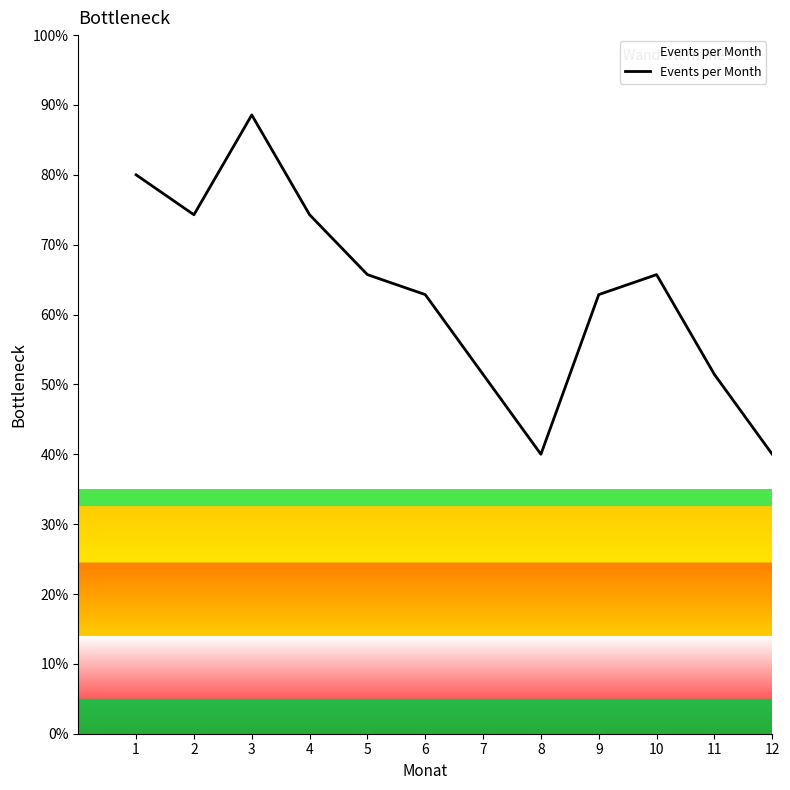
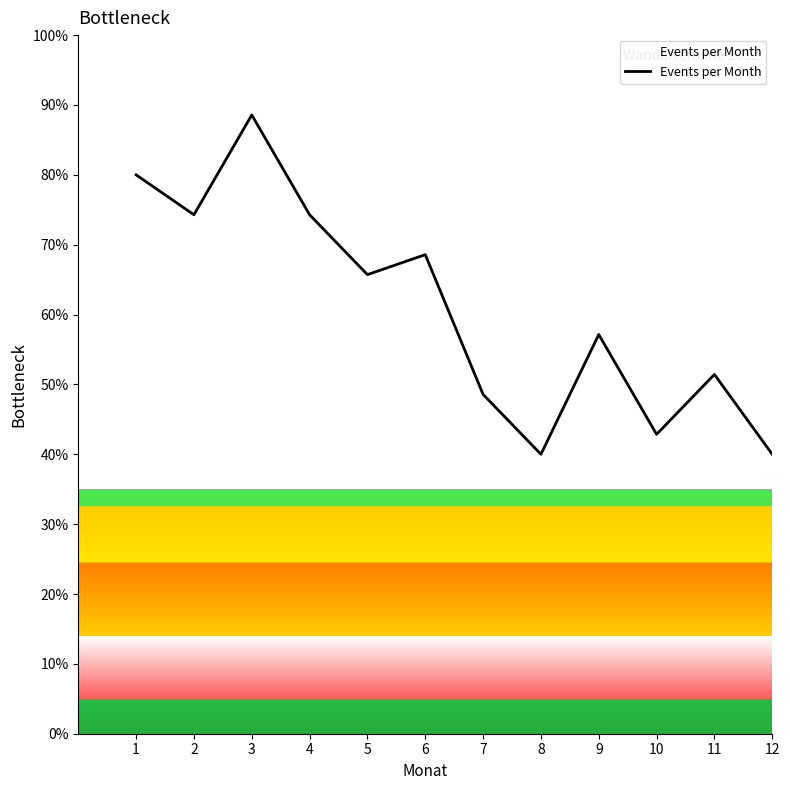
  {
    "1": "80%",
    "2": "74%",
    "3": "89%",
    "4": "74%",
    "5": "66%",
-   "6": "63%",
-   "7": "51%",
+   "6": "69%",
+   "7": "49%",
    "8": "40%",
-   "9": "63%",
-   "10": "66%",
+   "9": "57%",
+   "10": "43%",
    "11": "51%",
    "12": "40%"
  }
